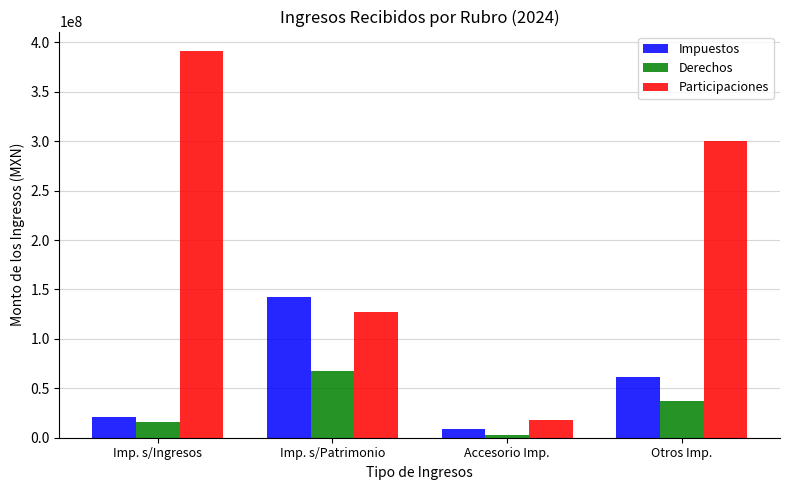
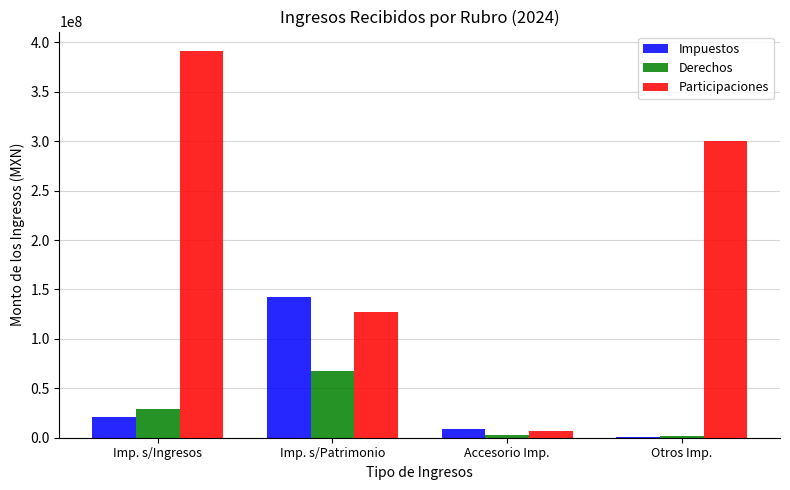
  {
    "Impuestos": {
      "Imp. s/Ingresos": 20000000,
      "Imp. s/Patrimonio": 140000000,
      "Accesorio Imp.": 10000000,
-     "Otros Imp.": 60000000
+     "Otros Imp.": 0
    },
    "Derechos": {
-     "Imp. s/Ingresos": 20000000,
+     "Imp. s/Ingresos": 30000000,
      "Imp. s/Patrimonio": 70000000,
      "Accesorio Imp.": 0,
-     "Otros Imp.": 40000000
+     "Otros Imp.": 0
    },
    "Participaciones": {
      "Imp. s/Ingresos": 390000000,
      "Imp. s/Patrimonio": 130000000,
-     "Accesorio Imp.": 20000000,
+     "Accesorio Imp.": 10000000,
      "Otros Imp.": 300000000
    }
  }
